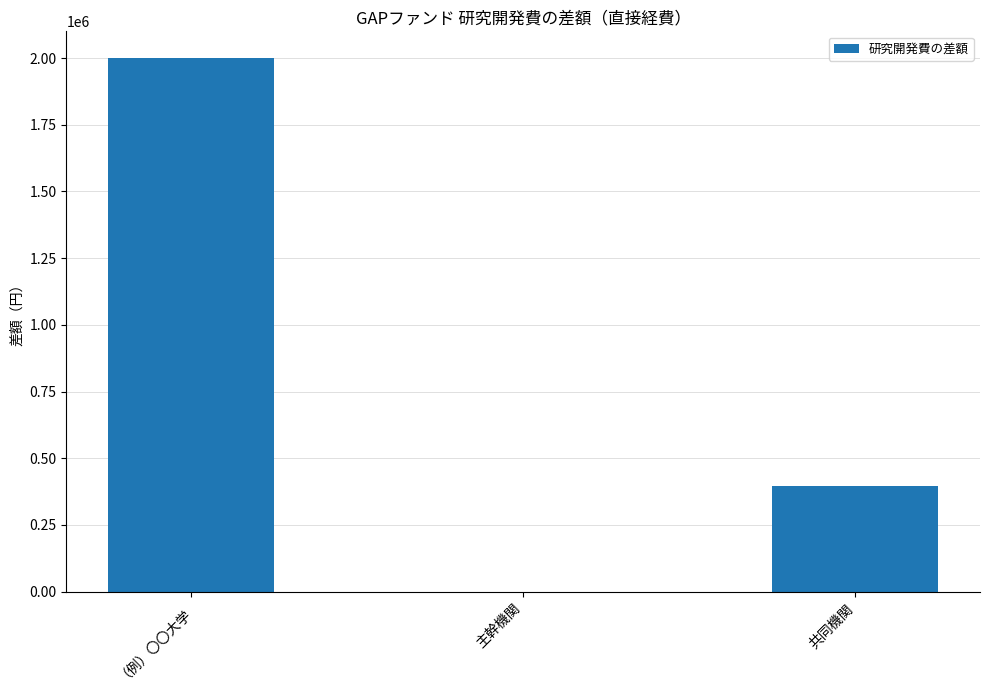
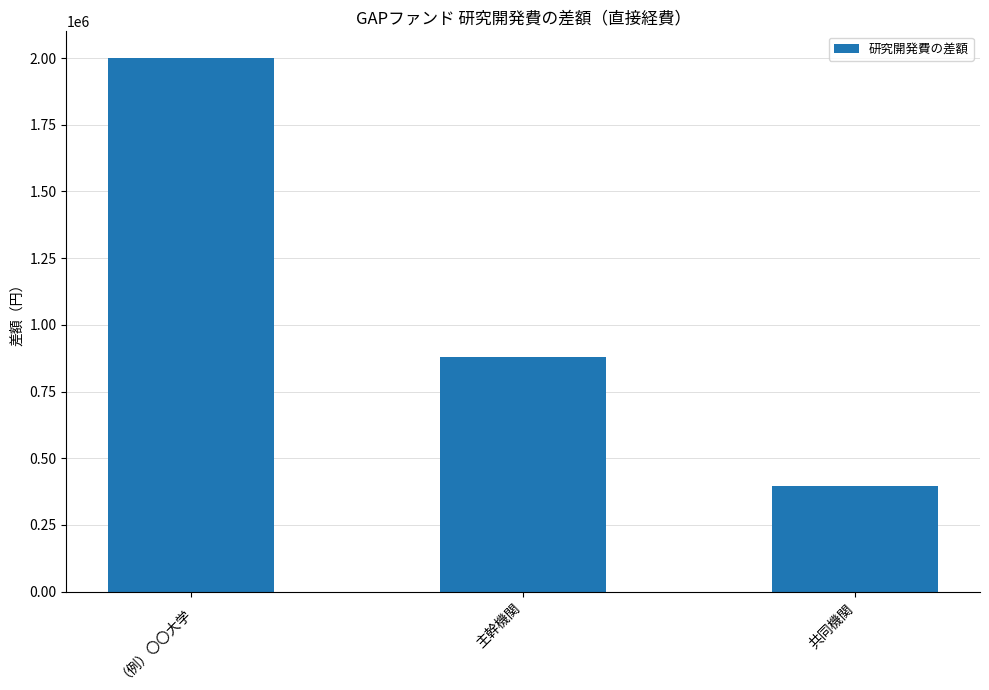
  {
    "（例）〇〇大学": 2000000,
-   "主幹機関": 0,
+   "主幹機関": 880000,
    "共同機関": 400000
  }
